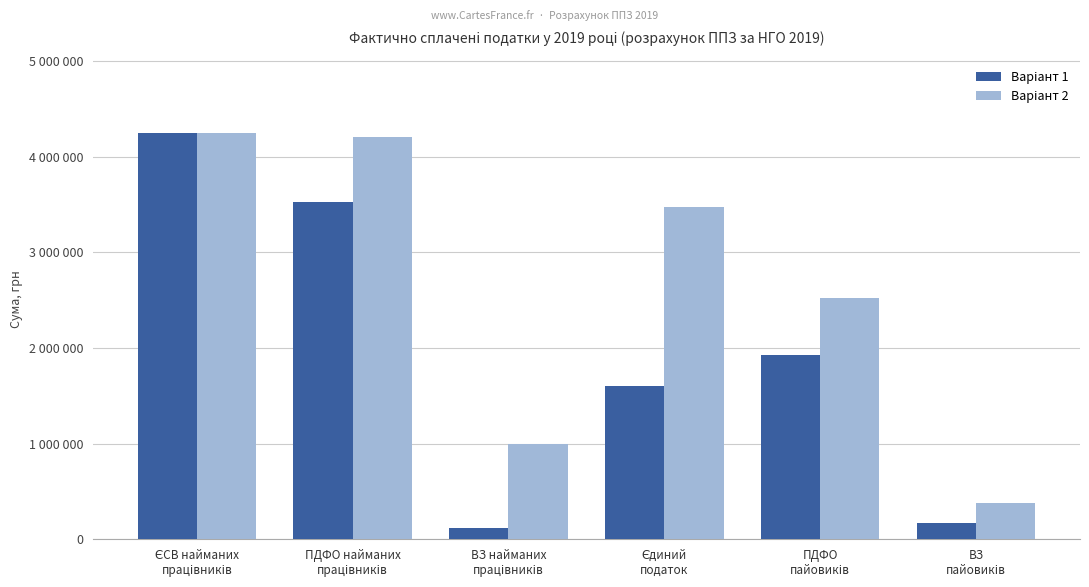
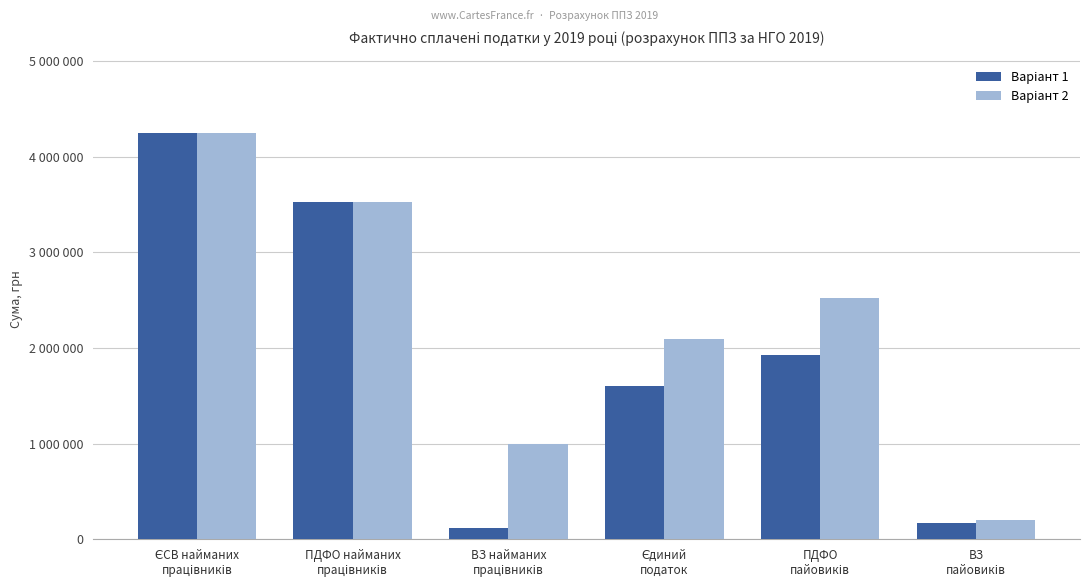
  {
    "Варіант 1": {
      "ЄСВ найманих працівників": 4300000,
      "ПДФО найманих працівників": 3500000,
      "ВЗ найманих працівників": 100000,
      "Єдиний податок": 1600000,
      "ПДФО пайовиків": 1900000,
      "ВЗ пайовиків": 200000
    },
    "Варіант 2": {
      "ЄСВ найманих працівників": 4300000,
-     "ПДФО найманих працівників": 4200000,
+     "ПДФО найманих працівників": 3500000,
      "ВЗ найманих працівників": 1000000,
-     "Єдиний податок": 3500000,
+     "Єдиний податок": 2100000,
      "ПДФО пайовиків": 2500000,
-     "ВЗ пайовиків": 400000
+     "ВЗ пайовиків": 200000
    }
  }
